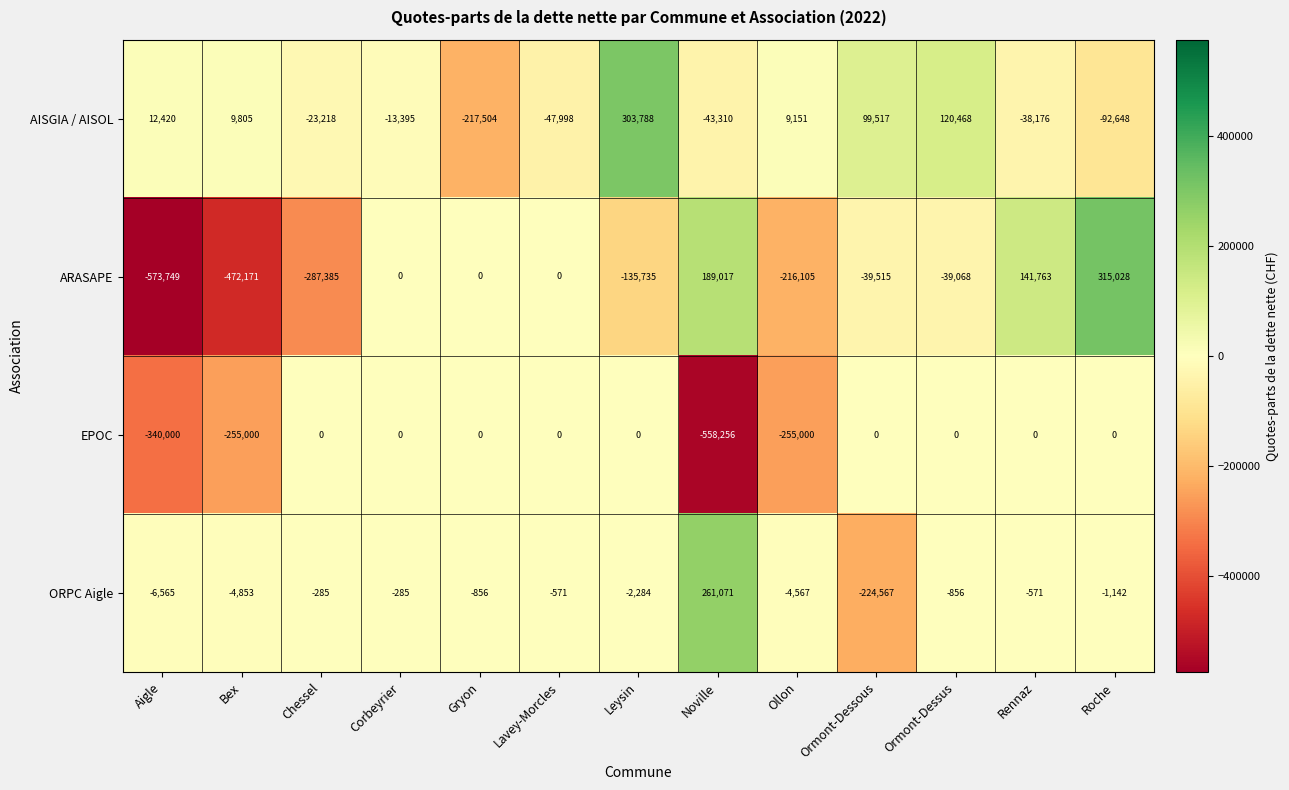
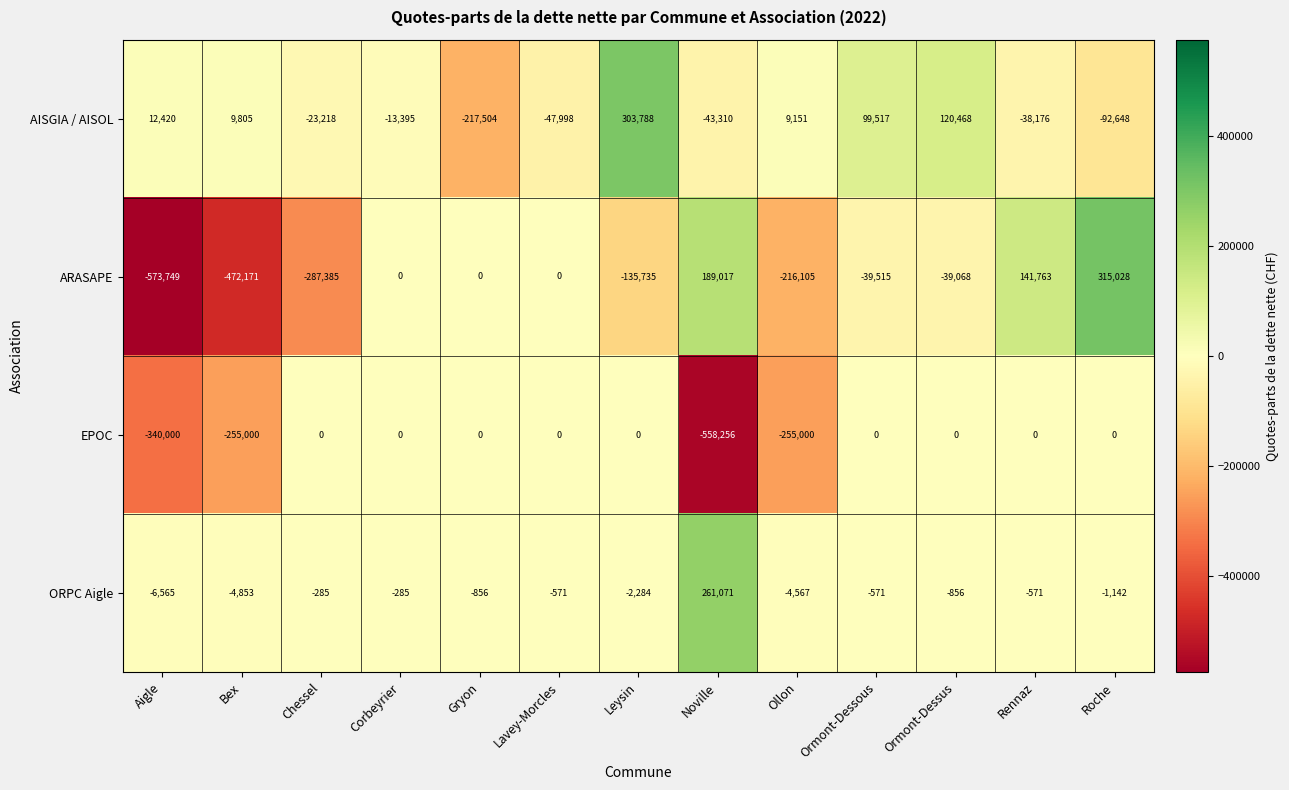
  {
    "AISGIA / AISOL": {
      "Aigle": "12,420",
      "Bex": "9,805",
      "Chessel": "-23,218",
      "Corbeyrier": "-13,395",
      "Gryon": "-217,504",
      "Lavey-Morcles": "-47,998",
      "Leysin": "303,788",
      "Noville": "-43,310",
      "Ollon": "9,151",
      "Ormont-Dessous": "99,517",
      "Ormont-Dessus": "120,468",
      "Rennaz": "-38,176",
      "Roche": "-92,648"
    },
    "ARASAPE": {
      "Aigle": "-573,749",
      "Bex": "-472,171",
      "Chessel": "-287,385",
      "Corbeyrier": "0",
      "Gryon": "0",
      "Lavey-Morcles": "0",
      "Leysin": "-135,735",
      "Noville": "189,017",
      "Ollon": "-216,105",
      "Ormont-Dessous": "-39,515",
      "Ormont-Dessus": "-39,068",
      "Rennaz": "141,763",
      "Roche": "315,028"
    },
    "EPOC": {
      "Aigle": "-340,000",
      "Bex": "-255,000",
      "Chessel": "0",
      "Corbeyrier": "0",
      "Gryon": "0",
      "Lavey-Morcles": "0",
      "Leysin": "0",
      "Noville": "-558,256",
      "Ollon": "-255,000",
      "Ormont-Dessous": "0",
      "Ormont-Dessus": "0",
      "Rennaz": "0",
      "Roche": "0"
    },
    "ORPC Aigle": {
      "Aigle": "-6,565",
      "Bex": "-4,853",
      "Chessel": "-285",
      "Corbeyrier": "-285",
      "Gryon": "-856",
      "Lavey-Morcles": "-571",
      "Leysin": "-2,284",
      "Noville": "261,071",
      "Ollon": "-4,567",
-     "Ormont-Dessous": "-224,567",
+     "Ormont-Dessous": "-571",
      "Ormont-Dessus": "-856",
      "Rennaz": "-571",
      "Roche": "-1,142"
    }
  }
